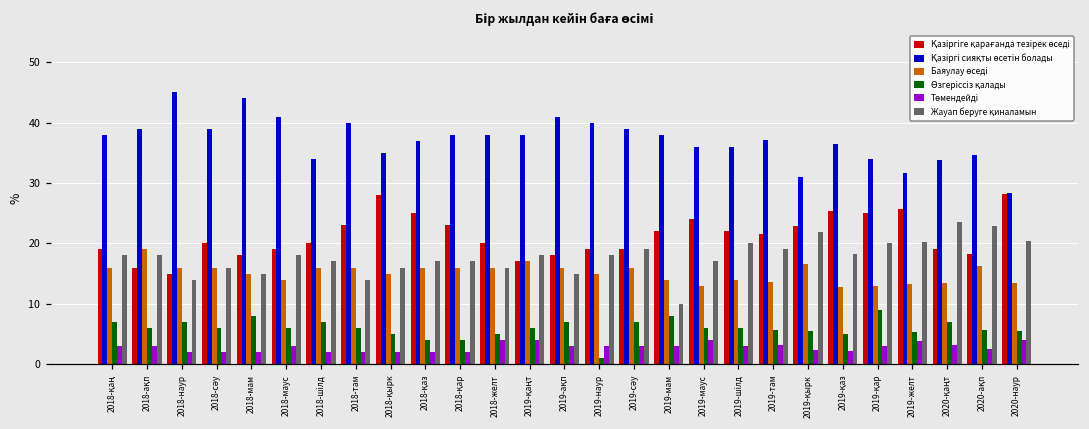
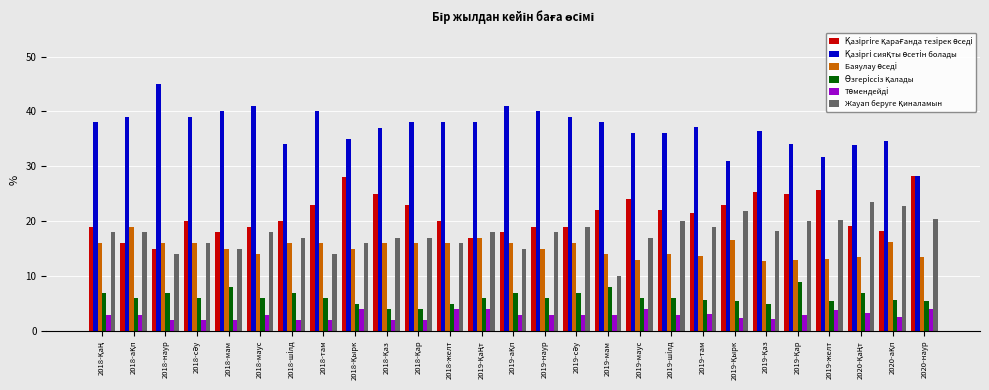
  {
    "Қазіргіге қарағанда тезірек өседі": {
      "2018-қаң": 19,
      "2018-ақп": 16,
      "2018-наур": 15,
      "2018-сәу": 20,
      "2018-мам": 18,
      "2018-маус": 19,
      "2018-шілд": 20,
      "2018-там": 23,
      "2018-қырк": 28,
      "2018-қаз": 25,
      "2018-қар": 23,
      "2018-желт": 20,
      "2019-қаңт": 17,
      "2019-ақп": 18,
      "2019-наур": 19,
      "2019-сәу": 19,
      "2019-мам": 22,
      "2019-маус": 24,
      "2019-шілд": 22,
      "2019-там": 22,
      "2019-қырк": 23,
      "2019-қаз": 25,
      "2019-қар": 25,
      "2019-желт": 26,
      "2020-қаңт": 19,
      "2020-ақп": 18,
      "2020-наур": 28
    },
    "Қазіргі сияқты өсетін болады": {
      "2018-қаң": 38,
      "2018-ақп": 39,
      "2018-наур": 45,
      "2018-сәу": 39,
-     "2018-мам": 44,
+     "2018-мам": 40,
      "2018-маус": 41,
      "2018-шілд": 34,
      "2018-там": 40,
      "2018-қырк": 35,
      "2018-қаз": 37,
      "2018-қар": 38,
      "2018-желт": 38,
      "2019-қаңт": 38,
      "2019-ақп": 41,
      "2019-наур": 40,
      "2019-сәу": 39,
      "2019-мам": 38,
      "2019-маус": 36,
      "2019-шілд": 36,
      "2019-там": 37,
      "2019-қырк": 31,
      "2019-қаз": 36,
      "2019-қар": 34,
      "2019-желт": 32,
      "2020-қаңт": 34,
      "2020-ақп": 35,
      "2020-наур": 28
    },
    "Баяулау өседі": {
      "2018-қаң": 16,
      "2018-ақп": 19,
      "2018-наур": 16,
      "2018-сәу": 16,
      "2018-мам": 15,
      "2018-маус": 14,
      "2018-шілд": 16,
      "2018-там": 16,
      "2018-қырк": 15,
      "2018-қаз": 16,
      "2018-қар": 16,
      "2018-желт": 16,
      "2019-қаңт": 17,
      "2019-ақп": 16,
      "2019-наур": 15,
      "2019-сәу": 16,
      "2019-мам": 14,
      "2019-маус": 13,
      "2019-шілд": 14,
      "2019-там": 14,
      "2019-қырк": 17,
      "2019-қаз": 13,
      "2019-қар": 13,
      "2019-желт": 13,
      "2020-қаңт": 13,
      "2020-ақп": 16,
      "2020-наур": 13
    },
    "Өзгеріссіз қалады": {
      "2018-қаң": 7,
      "2018-ақп": 6,
      "2018-наур": 7,
      "2018-сәу": 6,
      "2018-мам": 8,
      "2018-маус": 6,
      "2018-шілд": 7,
      "2018-там": 6,
      "2018-қырк": 5,
      "2018-қаз": 4,
      "2018-қар": 4,
      "2018-желт": 5,
      "2019-қаңт": 6,
      "2019-ақп": 7,
-     "2019-наур": 1,
+     "2019-наур": 6,
      "2019-сәу": 7,
      "2019-мам": 8,
      "2019-маус": 6,
      "2019-шілд": 6,
      "2019-там": 6,
      "2019-қырк": 6,
      "2019-қаз": 5,
      "2019-қар": 9,
      "2019-желт": 5,
      "2020-қаңт": 7,
      "2020-ақп": 6,
      "2020-наур": 6
    },
    "Төмендейді": {
      "2018-қаң": 3,
      "2018-ақп": 3,
      "2018-наур": 2,
      "2018-сәу": 2,
      "2018-мам": 2,
      "2018-маус": 3,
      "2018-шілд": 2,
      "2018-там": 2,
-     "2018-қырк": 2,
+     "2018-қырк": 4,
      "2018-қаз": 2,
      "2018-қар": 2,
      "2018-желт": 4,
      "2019-қаңт": 4,
      "2019-ақп": 3,
      "2019-наур": 3,
      "2019-сәу": 3,
      "2019-мам": 3,
      "2019-маус": 4,
      "2019-шілд": 3,
      "2019-там": 3,
      "2019-қырк": 2,
      "2019-қаз": 2,
      "2019-қар": 3,
      "2019-желт": 4,
      "2020-қаңт": 3,
      "2020-ақп": 3,
      "2020-наур": 4
    },
    "Жауап беруге қиналамын": {
      "2018-қаң": 18,
      "2018-ақп": 18,
      "2018-наур": 14,
      "2018-сәу": 16,
      "2018-мам": 15,
      "2018-маус": 18,
      "2018-шілд": 17,
      "2018-там": 14,
      "2018-қырк": 16,
      "2018-қаз": 17,
      "2018-қар": 17,
      "2018-желт": 16,
      "2019-қаңт": 18,
      "2019-ақп": 15,
      "2019-наур": 18,
      "2019-сәу": 19,
      "2019-мам": 10,
      "2019-маус": 17,
      "2019-шілд": 20,
      "2019-там": 19,
      "2019-қырк": 22,
      "2019-қаз": 18,
      "2019-қар": 20,
      "2019-желт": 20,
      "2020-қаңт": 24,
      "2020-ақп": 23,
      "2020-наур": 20
    }
  }
